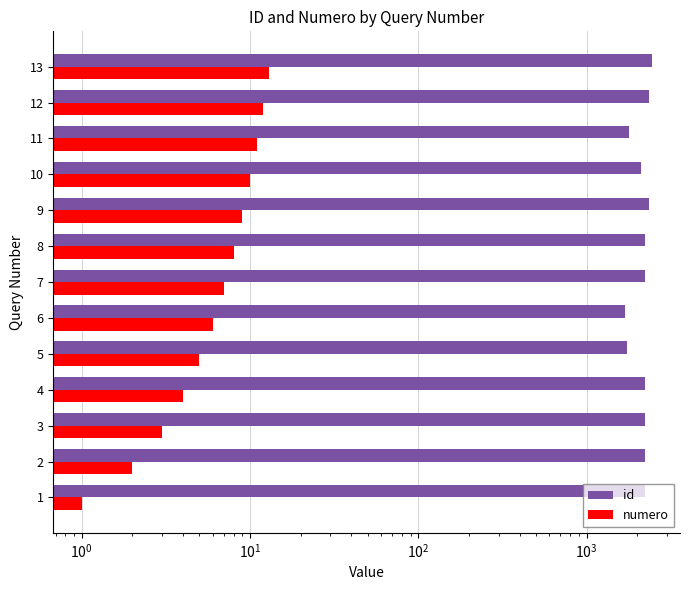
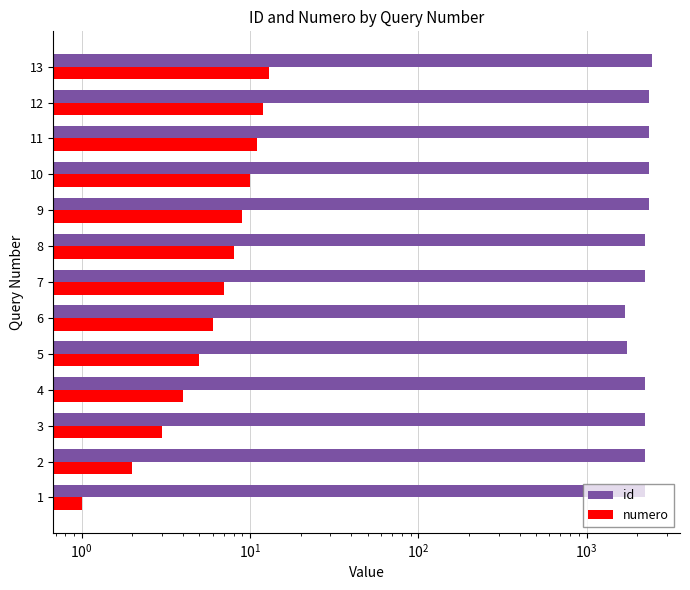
  {
    "id": {
      "13": 2400,
      "12": 2300,
-     "11": 1800,
-     "10": 2100,
+     "11": 2300,
+     "10": 2300,
      "9": 2300,
      "8": 2200,
      "7": 2200,
      "6": 1700,
      "5": 1700,
      "4": 2200,
      "3": 2200,
      "2": 2200
    },
    "numero": {
      "13": 13,
      "12": 12,
      "11": 11,
      "10": 10,
      "9": 9,
      "8": 8,
      "7": 7,
      "6": 6,
      "5": 5,
      "4": 4,
      "3": 3,
      "2": 2,
      "1": 1
    }
  }
